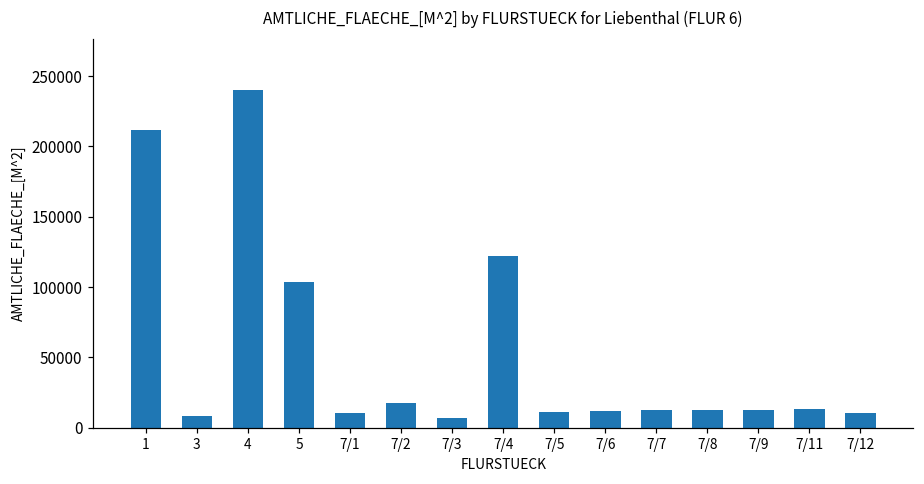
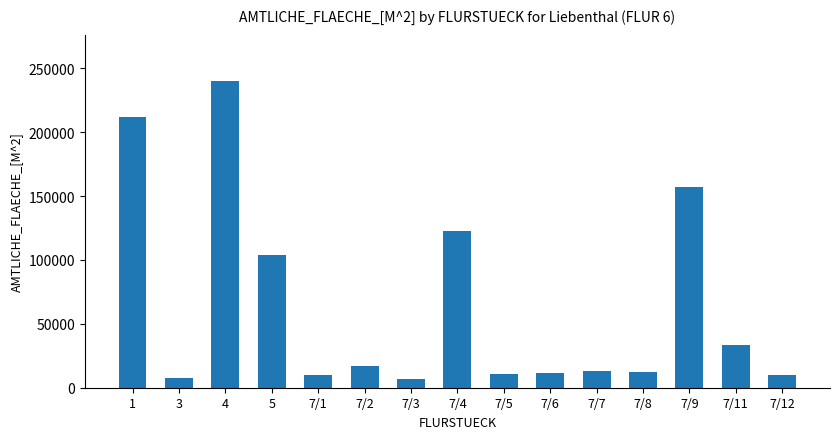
  {
    "1": 212000,
    "3": 8000,
    "4": 240000,
    "5": 104000,
    "7/1": 10000,
    "7/2": 17000,
    "7/3": 7000,
    "7/4": 122000,
    "7/5": 11000,
    "7/6": 12000,
    "7/7": 13000,
    "7/8": 12000,
-   "7/9": 13000,
-   "7/11": 13000,
+   "7/9": 157000,
+   "7/11": 34000,
    "7/12": 10000
  }
